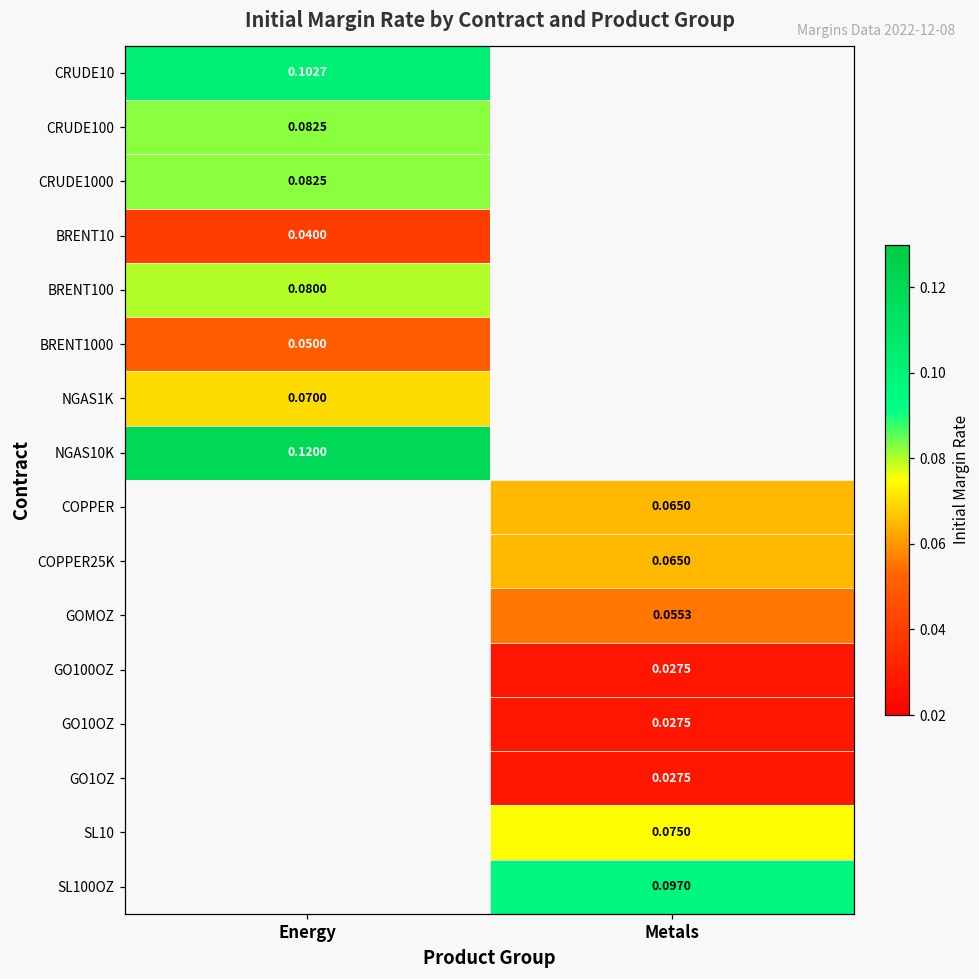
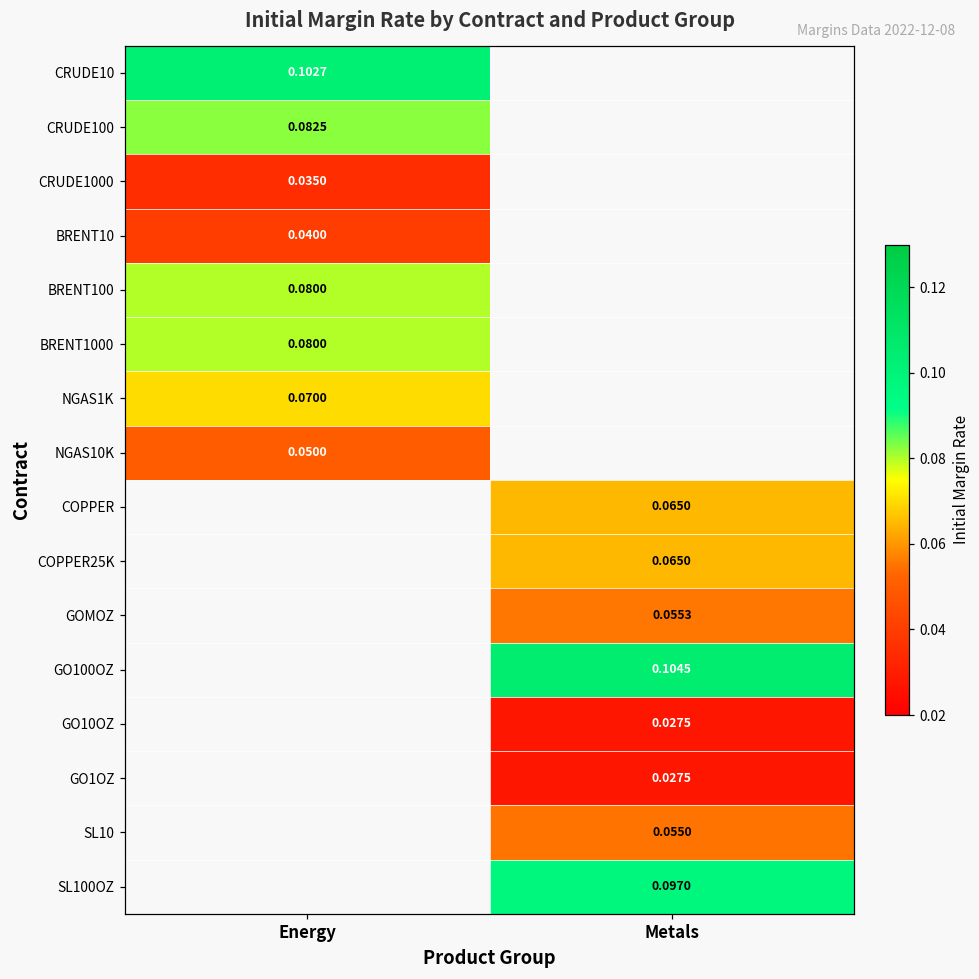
  {
    "CRUDE10": {
      "Energy": 0.1027
    },
    "CRUDE100": {
      "Energy": 0.0825
    },
    "CRUDE1000": {
-     "Energy": 0.0825
+     "Energy": 0.0350
    },
    "BRENT10": {
      "Energy": 0.0400
    },
    "BRENT100": {
      "Energy": 0.0800
    },
    "BRENT1000": {
-     "Energy": 0.0500
+     "Energy": 0.0800
    },
    "NGAS1K": {
      "Energy": 0.0700
    },
    "NGAS10K": {
-     "Energy": 0.1200
+     "Energy": 0.0500
    },
    "COPPER": {
      "Metals": 0.0650
    },
    "COPPER25K": {
      "Metals": 0.0650
    },
    "GOMOZ": {
      "Metals": 0.0553
    },
    "GO100OZ": {
-     "Metals": 0.0275
+     "Metals": 0.1045
    },
    "GO10OZ": {
      "Metals": 0.0275
    },
    "GO1OZ": {
      "Metals": 0.0275
    },
    "SL10": {
-     "Metals": 0.0750
+     "Metals": 0.0550
    },
    "SL100OZ": {
      "Metals": 0.0970
    }
  }
